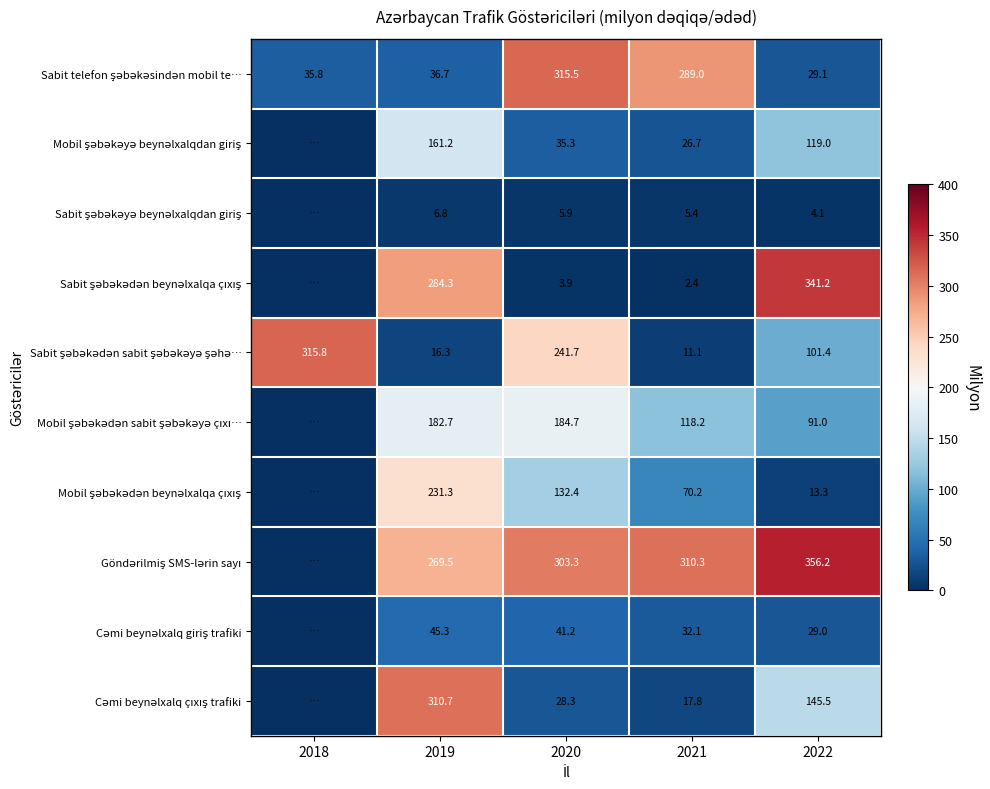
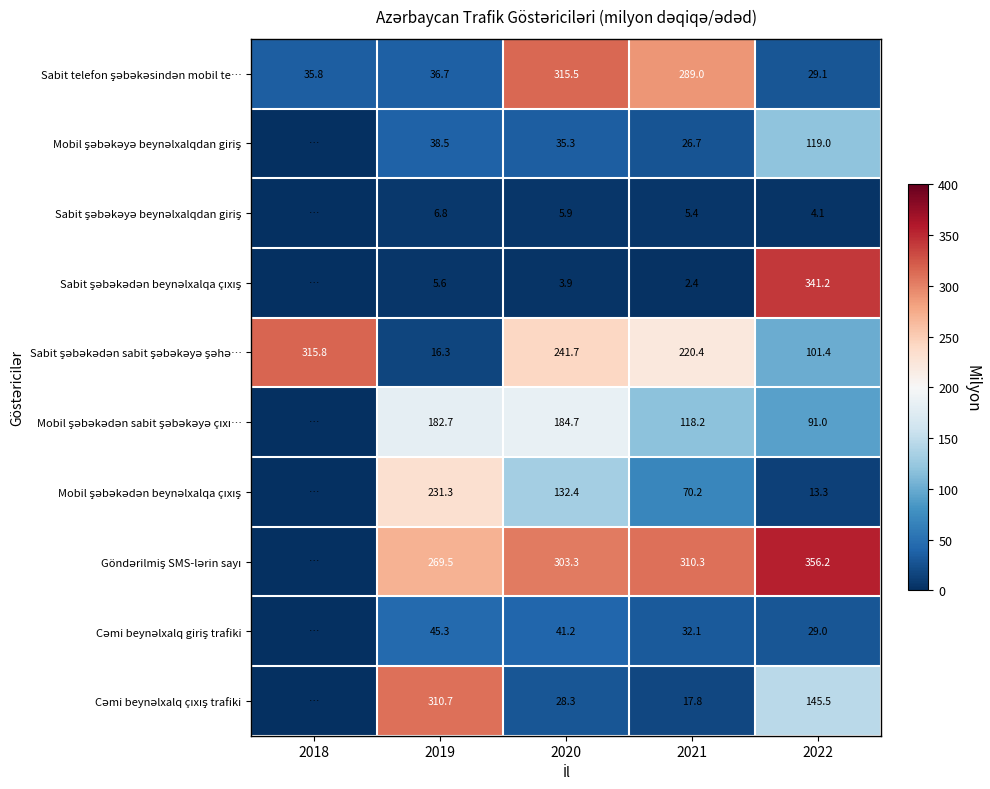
  {
    "Sabit telefon şəbəkəsindən mobil te…": {
      "2018": 35.8,
      "2019": 36.7,
      "2020": 315.5,
      "2021": 289.0,
      "2022": 29.1
    },
    "Mobil şəbəkəyə beynəlxalqdan giriş": {
-     "2019": 161.2,
+     "2019": 38.5,
      "2020": 35.3,
      "2021": 26.7,
      "2022": 119.0
    },
    "Sabit şəbəkəyə beynəlxalqdan giriş": {
      "2019": 6.8,
      "2020": 5.9,
      "2021": 5.4,
      "2022": 4.1
    },
    "Sabit şəbəkədən beynəlxalqa çıxış": {
-     "2019": 284.3,
+     "2019": 5.6,
      "2020": 3.9,
      "2021": 2.4,
      "2022": 341.2
    },
    "Sabit şəbəkədən sabit şəbəkəyə şəhə…": {
      "2018": 315.8,
      "2019": 16.3,
      "2020": 241.7,
-     "2021": 11.1,
+     "2021": 220.4,
      "2022": 101.4
    },
    "Mobil şəbəkədən sabit şəbəkəyə çıxı…": {
      "2019": 182.7,
      "2020": 184.7,
      "2021": 118.2,
      "2022": 91.0
    },
    "Mobil şəbəkədən beynəlxalqa çıxış": {
      "2019": 231.3,
      "2020": 132.4,
      "2021": 70.2,
      "2022": 13.3
    },
    "Göndərilmiş SMS-lərin sayı": {
      "2019": 269.5,
      "2020": 303.3,
      "2021": 310.3,
      "2022": 356.2
    },
    "Cəmi beynəlxalq giriş trafiki": {
      "2019": 45.3,
      "2020": 41.2,
      "2021": 32.1,
      "2022": 29.0
    },
    "Cəmi beynəlxalq çıxış trafiki": {
      "2019": 310.7,
      "2020": 28.3,
      "2021": 17.8,
      "2022": 145.5
    }
  }
